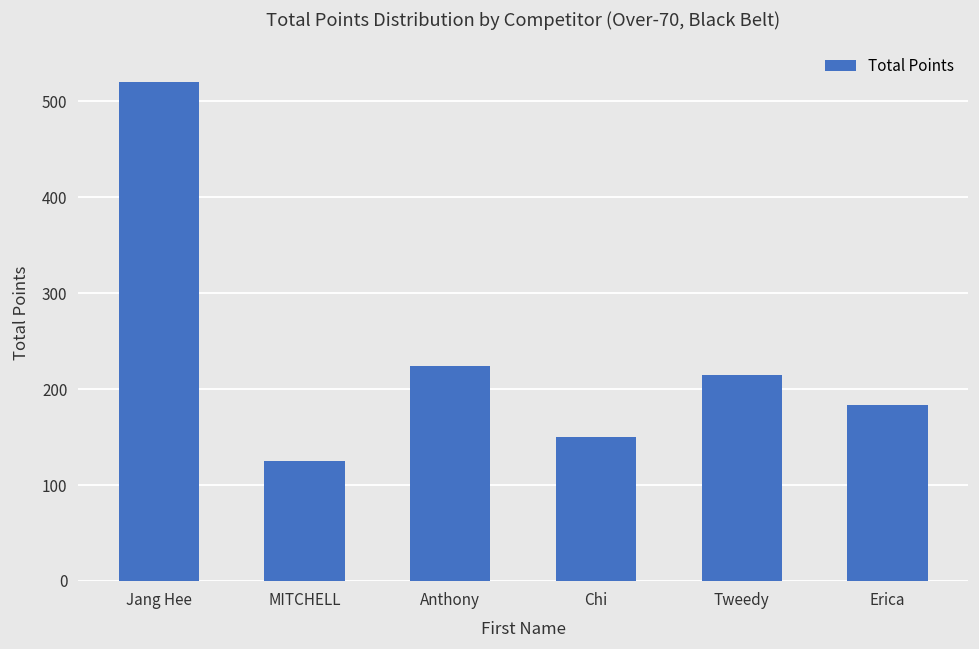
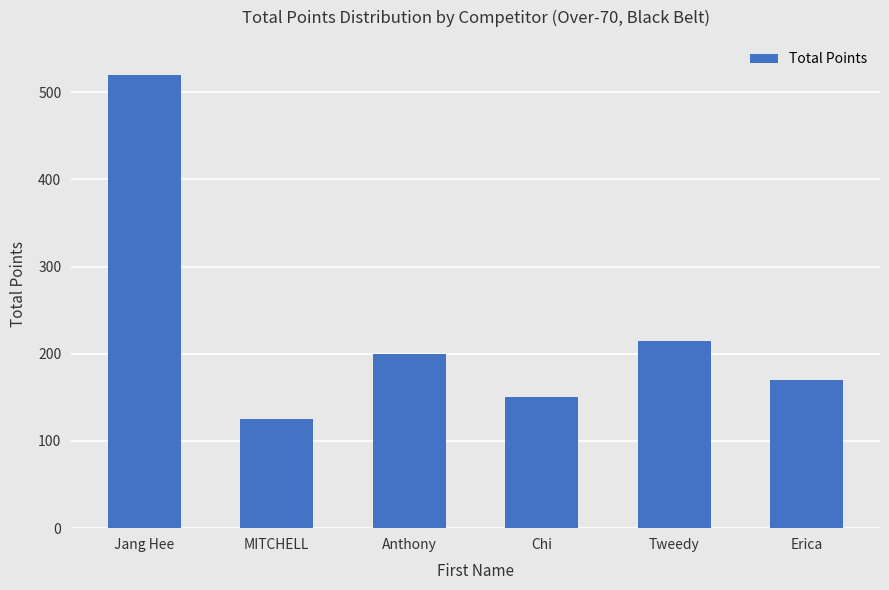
  {
    "Jang Hee": 520,
    "MITCHELL": 130,
-   "Anthony": 220,
+   "Anthony": 200,
    "Chi": 150,
    "Tweedy": 220,
-   "Erica": 180
+   "Erica": 170
  }
